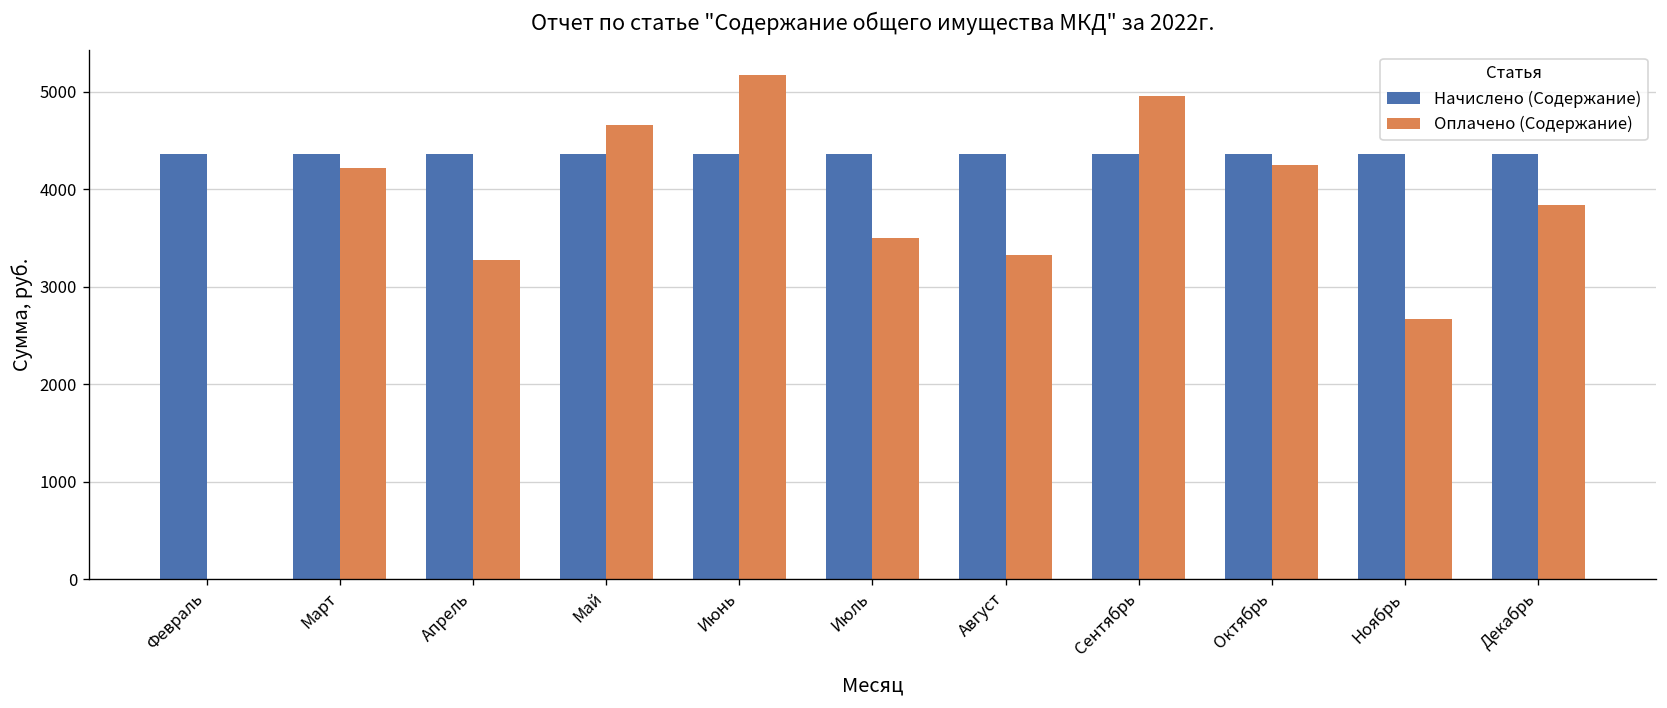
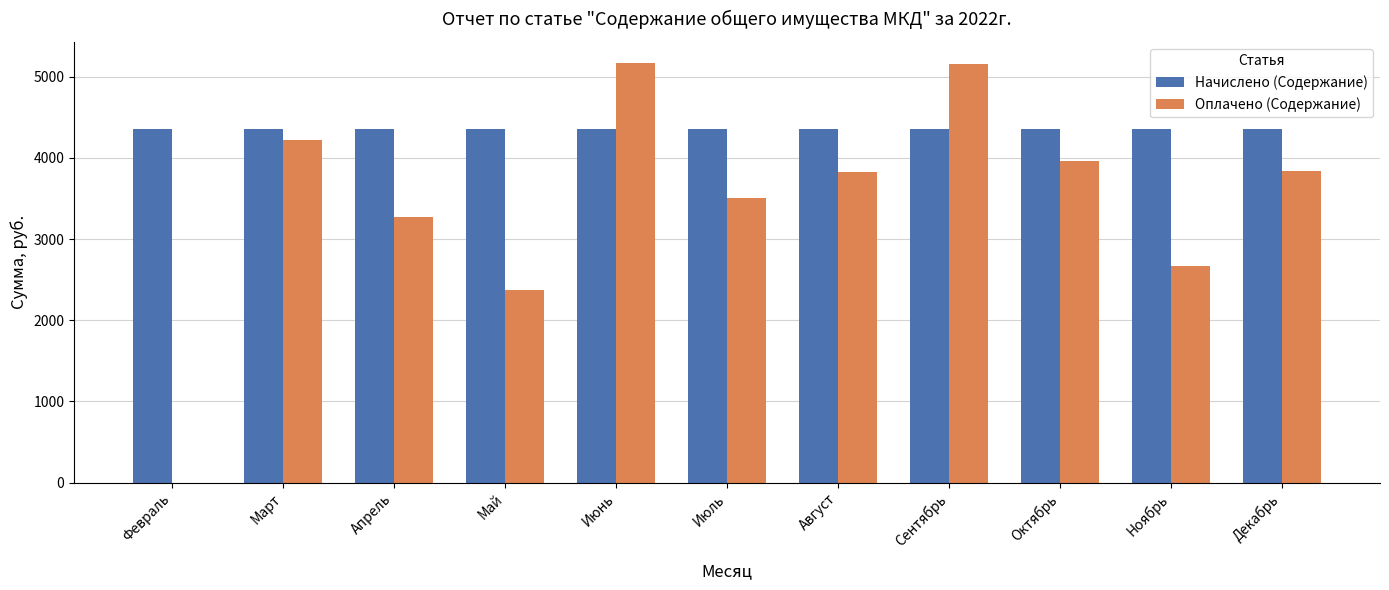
  {
    "Начислено (Содержание)": {
      "Февраль": 4400,
      "Март": 4400,
      "Апрель": 4400,
      "Май": 4400,
      "Июнь": 4400,
      "Июль": 4400,
      "Август": 4400,
      "Сентябрь": 4400,
      "Октябрь": 4400,
      "Ноябрь": 4400,
      "Декабрь": 4400
    },
    "Оплачено (Содержание)": {
      "Февраль": 0,
      "Март": 4200,
      "Апрель": 3300,
-     "Май": 4700,
+     "Май": 2400,
      "Июнь": 5200,
      "Июль": 3500,
-     "Август": 3300,
-     "Сентябрь": 5000,
-     "Октябрь": 4300,
+     "Август": 3800,
+     "Сентябрь": 5200,
+     "Октябрь": 4000,
      "Ноябрь": 2700,
      "Декабрь": 3800
    }
  }
